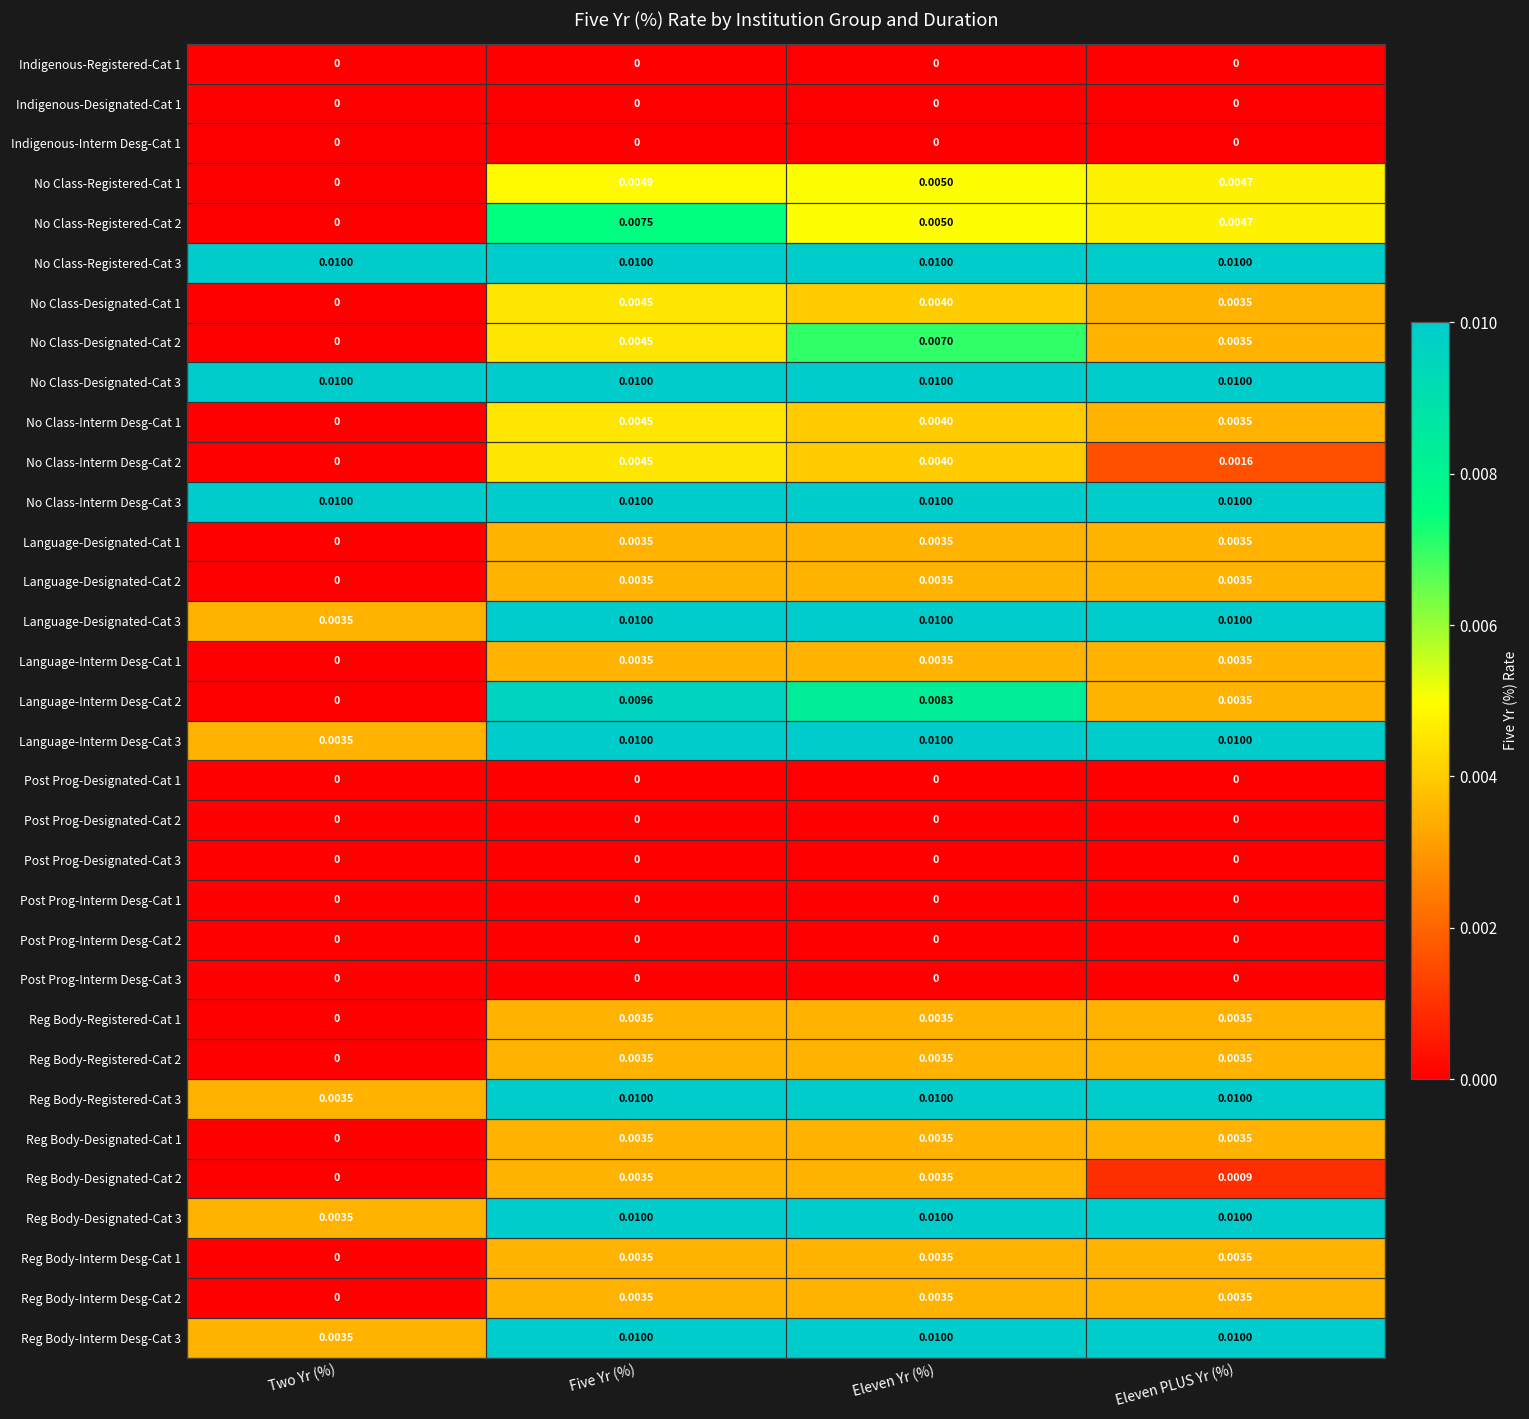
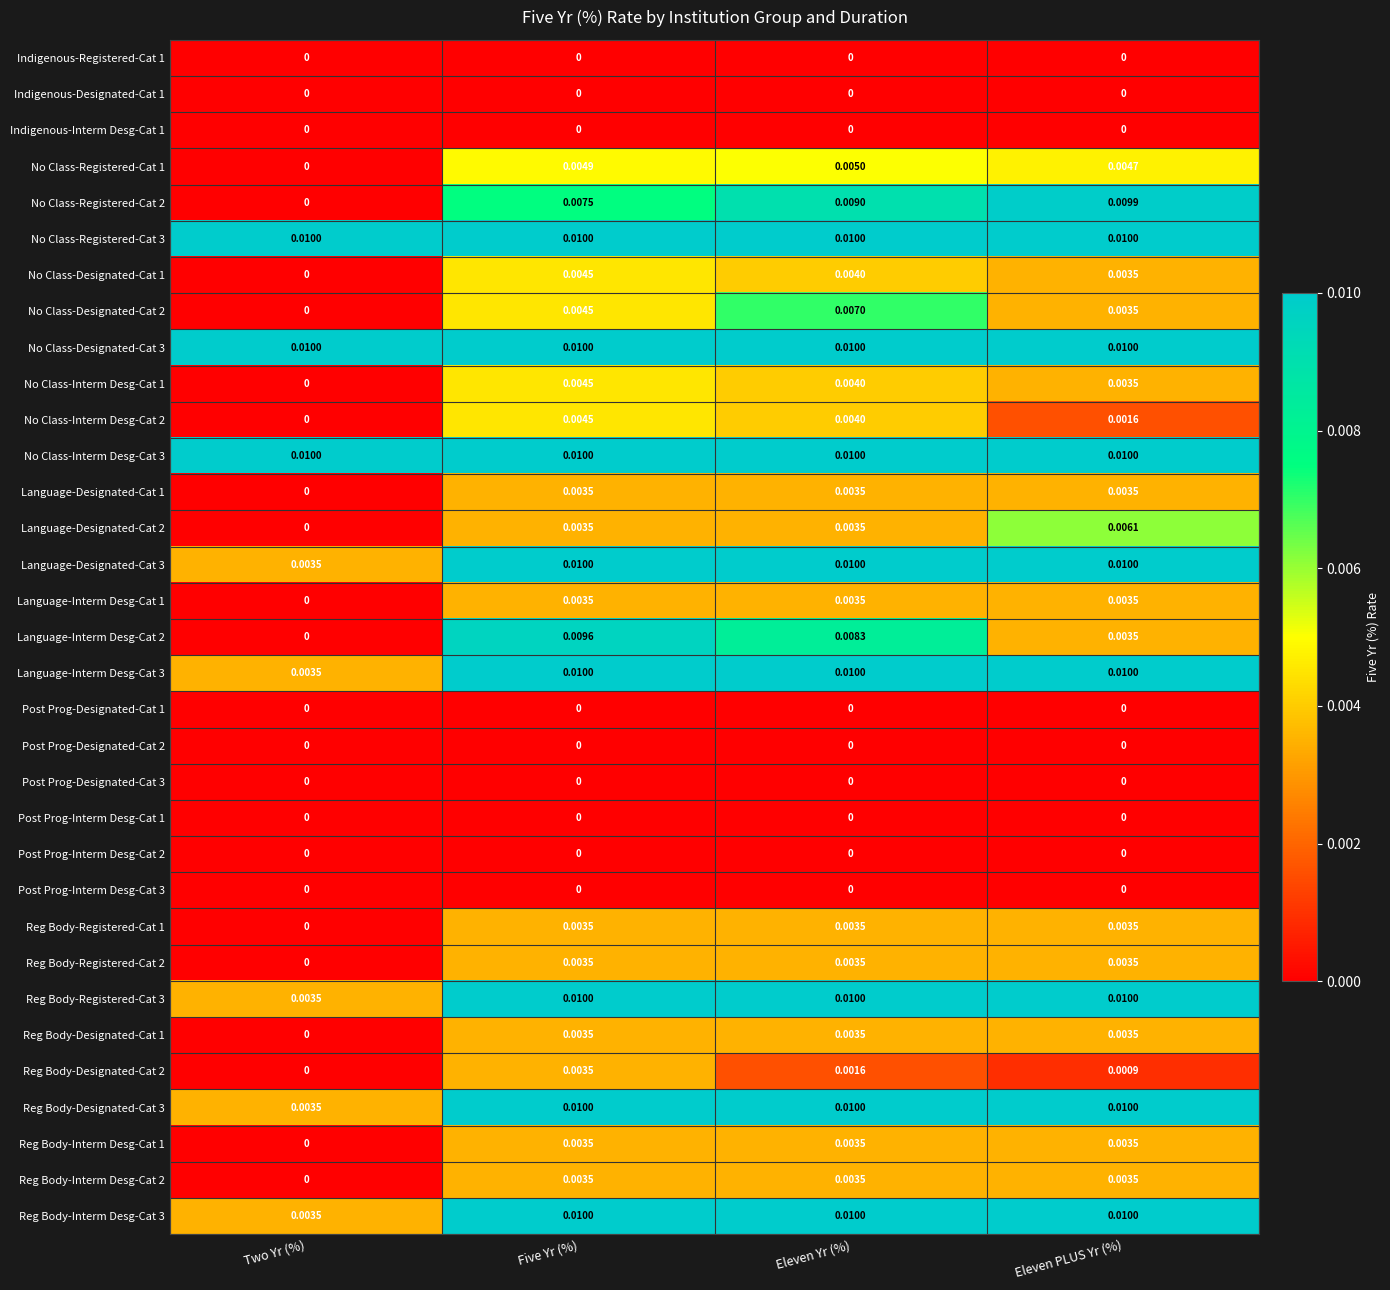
  {
    "Indigenous-Registered-Cat 1": {
      "Two Yr (%)": 0,
      "Five Yr (%)": 0,
      "Eleven Yr (%)": 0,
      "Eleven PLUS Yr (%)": 0
    },
    "Indigenous-Designated-Cat 1": {
      "Two Yr (%)": 0,
      "Five Yr (%)": 0,
      "Eleven Yr (%)": 0,
      "Eleven PLUS Yr (%)": 0
    },
    "Indigenous-Interm Desg-Cat 1": {
      "Two Yr (%)": 0,
      "Five Yr (%)": 0,
      "Eleven Yr (%)": 0,
      "Eleven PLUS Yr (%)": 0
    },
    "No Class-Registered-Cat 1": {
      "Two Yr (%)": 0,
      "Five Yr (%)": 0.0049,
      "Eleven Yr (%)": 0.0050,
      "Eleven PLUS Yr (%)": 0.0047
    },
    "No Class-Registered-Cat 2": {
      "Two Yr (%)": 0,
      "Five Yr (%)": 0.0075,
-     "Eleven Yr (%)": 0.0050,
-     "Eleven PLUS Yr (%)": 0.0047
+     "Eleven Yr (%)": 0.0090,
+     "Eleven PLUS Yr (%)": 0.0099
    },
    "No Class-Registered-Cat 3": {
      "Two Yr (%)": 0.0100,
      "Five Yr (%)": 0.0100,
      "Eleven Yr (%)": 0.0100,
      "Eleven PLUS Yr (%)": 0.0100
    },
    "No Class-Designated-Cat 1": {
      "Two Yr (%)": 0,
      "Five Yr (%)": 0.0045,
      "Eleven Yr (%)": 0.0040,
      "Eleven PLUS Yr (%)": 0.0035
    },
    "No Class-Designated-Cat 2": {
      "Two Yr (%)": 0,
      "Five Yr (%)": 0.0045,
      "Eleven Yr (%)": 0.0070,
      "Eleven PLUS Yr (%)": 0.0035
    },
    "No Class-Designated-Cat 3": {
      "Two Yr (%)": 0.0100,
      "Five Yr (%)": 0.0100,
      "Eleven Yr (%)": 0.0100,
      "Eleven PLUS Yr (%)": 0.0100
    },
    "No Class-Interm Desg-Cat 1": {
      "Two Yr (%)": 0,
      "Five Yr (%)": 0.0045,
      "Eleven Yr (%)": 0.0040,
      "Eleven PLUS Yr (%)": 0.0035
    },
    "No Class-Interm Desg-Cat 2": {
      "Two Yr (%)": 0,
      "Five Yr (%)": 0.0045,
      "Eleven Yr (%)": 0.0040,
      "Eleven PLUS Yr (%)": 0.0016
    },
    "No Class-Interm Desg-Cat 3": {
      "Two Yr (%)": 0.0100,
      "Five Yr (%)": 0.0100,
      "Eleven Yr (%)": 0.0100,
      "Eleven PLUS Yr (%)": 0.0100
    },
    "Language-Designated-Cat 1": {
      "Two Yr (%)": 0,
      "Five Yr (%)": 0.0035,
      "Eleven Yr (%)": 0.0035,
      "Eleven PLUS Yr (%)": 0.0035
    },
    "Language-Designated-Cat 2": {
      "Two Yr (%)": 0,
      "Five Yr (%)": 0.0035,
      "Eleven Yr (%)": 0.0035,
-     "Eleven PLUS Yr (%)": 0.0035
+     "Eleven PLUS Yr (%)": 0.0061
    },
    "Language-Designated-Cat 3": {
      "Two Yr (%)": 0.0035,
      "Five Yr (%)": 0.0100,
      "Eleven Yr (%)": 0.0100,
      "Eleven PLUS Yr (%)": 0.0100
    },
    "Language-Interm Desg-Cat 1": {
      "Two Yr (%)": 0,
      "Five Yr (%)": 0.0035,
      "Eleven Yr (%)": 0.0035,
      "Eleven PLUS Yr (%)": 0.0035
    },
    "Language-Interm Desg-Cat 2": {
      "Two Yr (%)": 0,
      "Five Yr (%)": 0.0096,
      "Eleven Yr (%)": 0.0083,
      "Eleven PLUS Yr (%)": 0.0035
    },
    "Language-Interm Desg-Cat 3": {
      "Two Yr (%)": 0.0035,
      "Five Yr (%)": 0.0100,
      "Eleven Yr (%)": 0.0100,
      "Eleven PLUS Yr (%)": 0.0100
    },
    "Post Prog-Designated-Cat 1": {
      "Two Yr (%)": 0,
      "Five Yr (%)": 0,
      "Eleven Yr (%)": 0,
      "Eleven PLUS Yr (%)": 0
    },
    "Post Prog-Designated-Cat 2": {
      "Two Yr (%)": 0,
      "Five Yr (%)": 0,
      "Eleven Yr (%)": 0,
      "Eleven PLUS Yr (%)": 0
    },
    "Post Prog-Designated-Cat 3": {
      "Two Yr (%)": 0,
      "Five Yr (%)": 0,
      "Eleven Yr (%)": 0,
      "Eleven PLUS Yr (%)": 0
    },
    "Post Prog-Interm Desg-Cat 1": {
      "Two Yr (%)": 0,
      "Five Yr (%)": 0,
      "Eleven Yr (%)": 0,
      "Eleven PLUS Yr (%)": 0
    },
    "Post Prog-Interm Desg-Cat 2": {
      "Two Yr (%)": 0,
      "Five Yr (%)": 0,
      "Eleven Yr (%)": 0,
      "Eleven PLUS Yr (%)": 0
    },
    "Post Prog-Interm Desg-Cat 3": {
      "Two Yr (%)": 0,
      "Five Yr (%)": 0,
      "Eleven Yr (%)": 0,
      "Eleven PLUS Yr (%)": 0
    },
    "Reg Body-Registered-Cat 1": {
      "Two Yr (%)": 0,
      "Five Yr (%)": 0.0035,
      "Eleven Yr (%)": 0.0035,
      "Eleven PLUS Yr (%)": 0.0035
    },
    "Reg Body-Registered-Cat 2": {
      "Two Yr (%)": 0,
      "Five Yr (%)": 0.0035,
      "Eleven Yr (%)": 0.0035,
      "Eleven PLUS Yr (%)": 0.0035
    },
    "Reg Body-Registered-Cat 3": {
      "Two Yr (%)": 0.0035,
      "Five Yr (%)": 0.0100,
      "Eleven Yr (%)": 0.0100,
      "Eleven PLUS Yr (%)": 0.0100
    },
    "Reg Body-Designated-Cat 1": {
      "Two Yr (%)": 0,
      "Five Yr (%)": 0.0035,
      "Eleven Yr (%)": 0.0035,
      "Eleven PLUS Yr (%)": 0.0035
    },
    "Reg Body-Designated-Cat 2": {
      "Two Yr (%)": 0,
      "Five Yr (%)": 0.0035,
-     "Eleven Yr (%)": 0.0035,
+     "Eleven Yr (%)": 0.0016,
      "Eleven PLUS Yr (%)": 0.0009
    },
    "Reg Body-Designated-Cat 3": {
      "Two Yr (%)": 0.0035,
      "Five Yr (%)": 0.0100,
      "Eleven Yr (%)": 0.0100,
      "Eleven PLUS Yr (%)": 0.0100
    },
    "Reg Body-Interm Desg-Cat 1": {
      "Two Yr (%)": 0,
      "Five Yr (%)": 0.0035,
      "Eleven Yr (%)": 0.0035,
      "Eleven PLUS Yr (%)": 0.0035
    },
    "Reg Body-Interm Desg-Cat 2": {
      "Two Yr (%)": 0,
      "Five Yr (%)": 0.0035,
      "Eleven Yr (%)": 0.0035,
      "Eleven PLUS Yr (%)": 0.0035
    },
    "Reg Body-Interm Desg-Cat 3": {
      "Two Yr (%)": 0.0035,
      "Five Yr (%)": 0.0100,
      "Eleven Yr (%)": 0.0100,
      "Eleven PLUS Yr (%)": 0.0100
    }
  }
